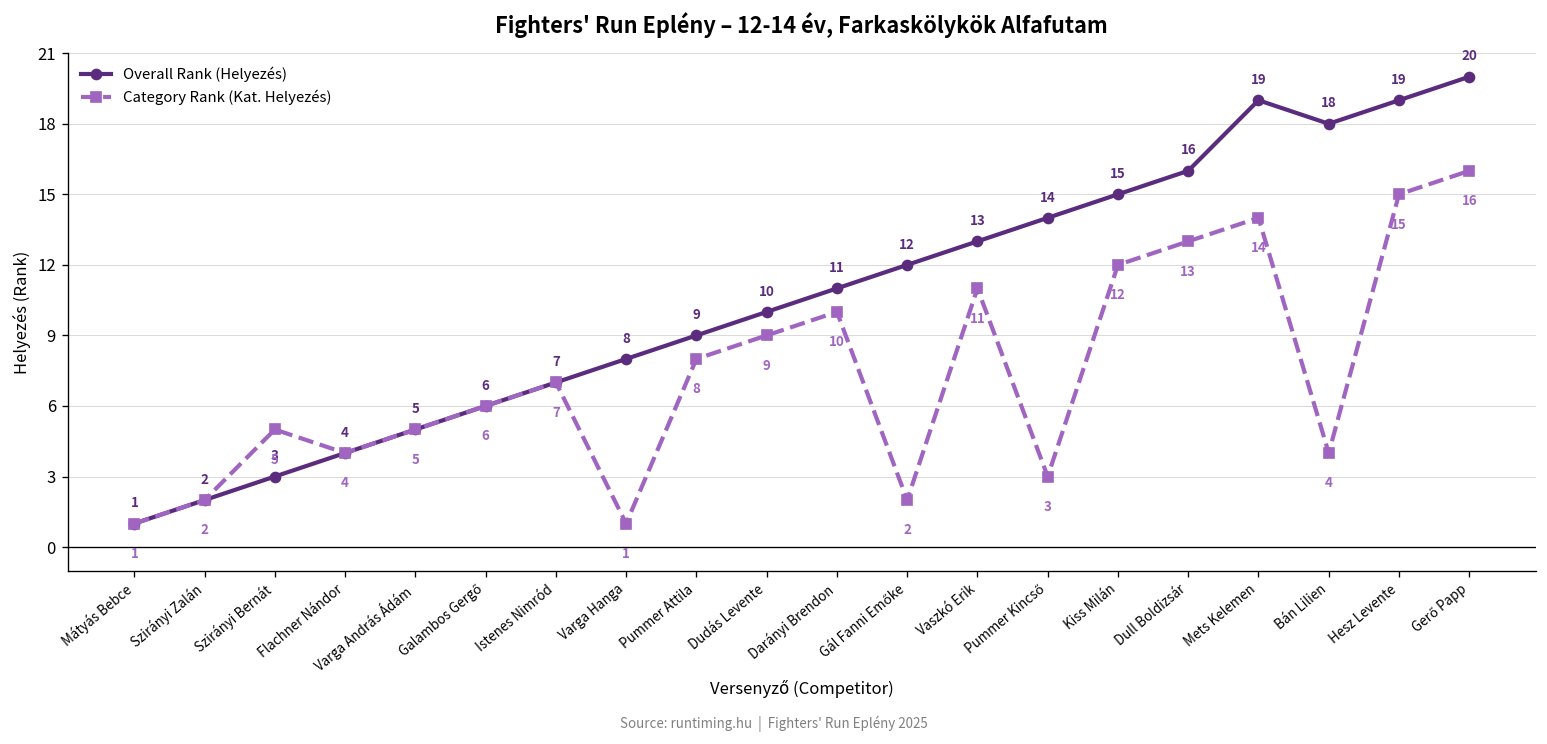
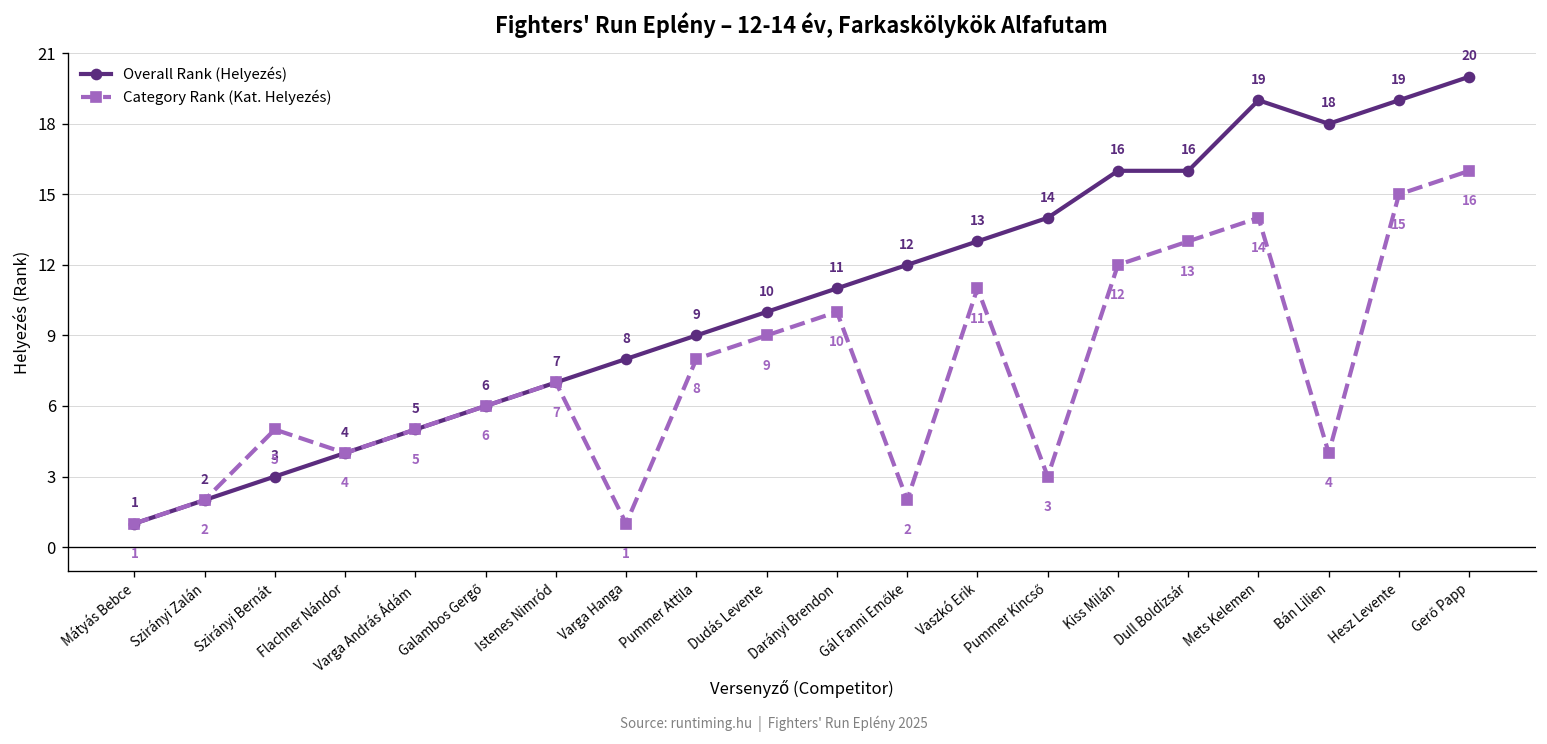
  {
    "Overall Rank (Helyezés)": {
      "Varga Hanga": 8,
      "Pummer Attila": 9,
      "Dudás Levente": 10,
      "Darányi Brendon": 11,
      "Gál Fanni Emőke": 12,
      "Vaszkó Erik": 13,
      "Pummer Kincső": 14,
-     "Kiss Milán": 15,
+     "Kiss Milán": 16,
      "Dull Boldizsár": 16,
      "Mets Kelemen": 19,
      "Bán Lilien": 18,
      "Hesz Levente": 19,
      "Gerő Papp": 20
    },
    "Category Rank (Kat. Helyezés)": {
      "Varga Hanga": 1,
      "Pummer Attila": 8,
      "Dudás Levente": 9,
      "Darányi Brendon": 10,
      "Gál Fanni Emőke": 2,
      "Vaszkó Erik": 11,
      "Pummer Kincső": 3,
      "Kiss Milán": 12,
      "Dull Boldizsár": 13,
      "Mets Kelemen": 14,
      "Bán Lilien": 4,
      "Hesz Levente": 15,
      "Gerő Papp": 16
    }
  }
